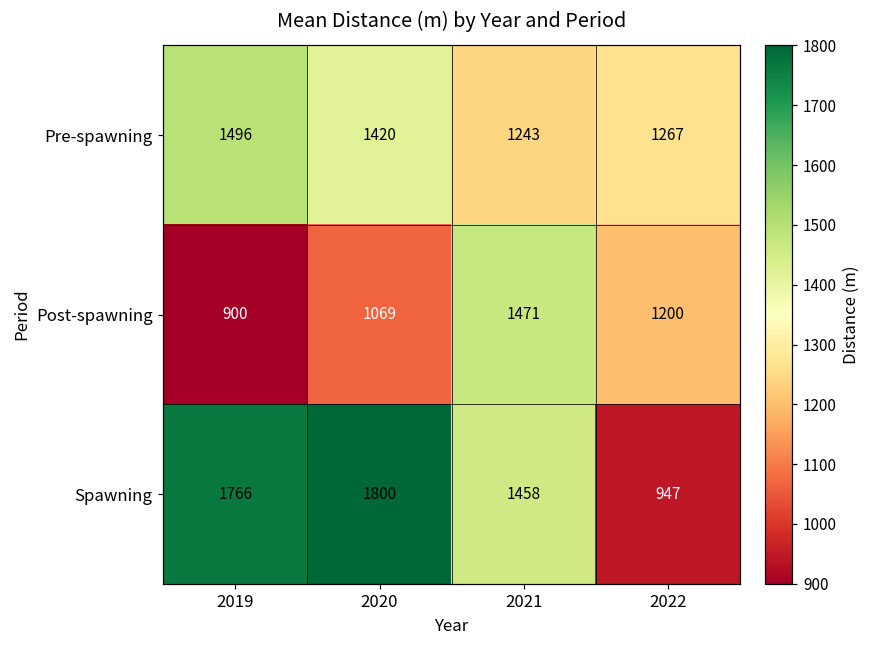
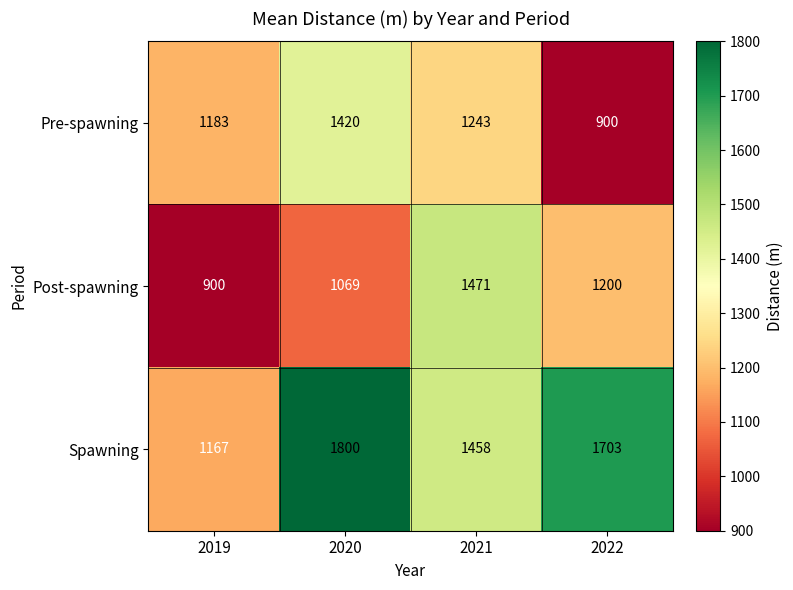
  {
    "Pre-spawning": {
-     "2019": 1496,
+     "2019": 1183,
      "2020": 1420,
      "2021": 1243,
-     "2022": 1267
+     "2022": 900
    },
    "Post-spawning": {
      "2019": 900,
      "2020": 1069,
      "2021": 1471,
      "2022": 1200
    },
    "Spawning": {
-     "2019": 1766,
+     "2019": 1167,
      "2020": 1800,
      "2021": 1458,
-     "2022": 947
+     "2022": 1703
    }
  }
